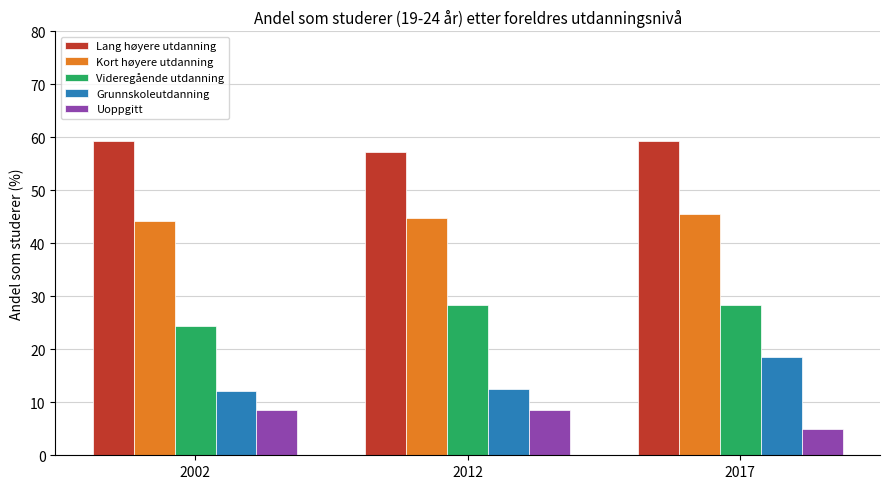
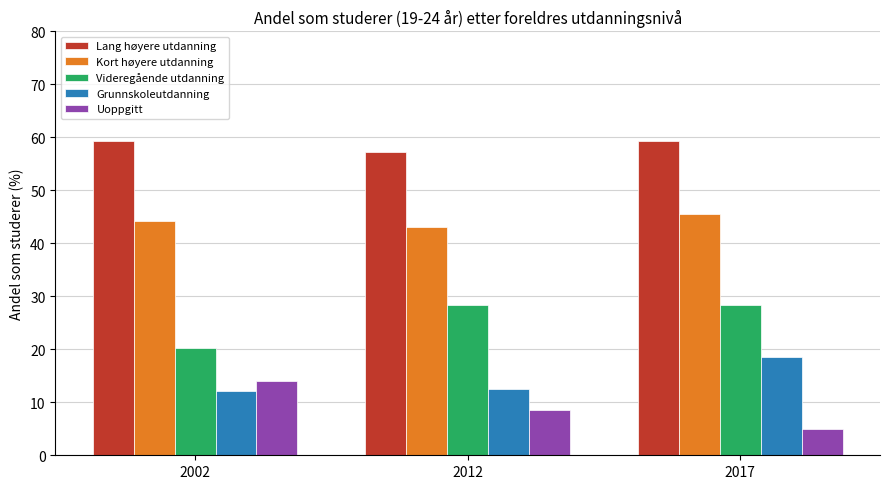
  {
    "Lang høyere utdanning": {
      "2002": 59,
      "2012": 57,
      "2017": 59
    },
    "Kort høyere utdanning": {
      "2002": 44,
-     "2012": 45,
+     "2012": 43,
      "2017": 46
    },
    "Videregående utdanning": {
-     "2002": 24,
+     "2002": 20,
      "2012": 28,
      "2017": 28
    },
    "Grunnskoleutdanning": {
      "2002": 12,
      "2012": 13,
      "2017": 19
    },
    "Uoppgitt": {
-     "2002": 9,
+     "2002": 14,
      "2012": 9,
      "2017": 5
    }
  }
